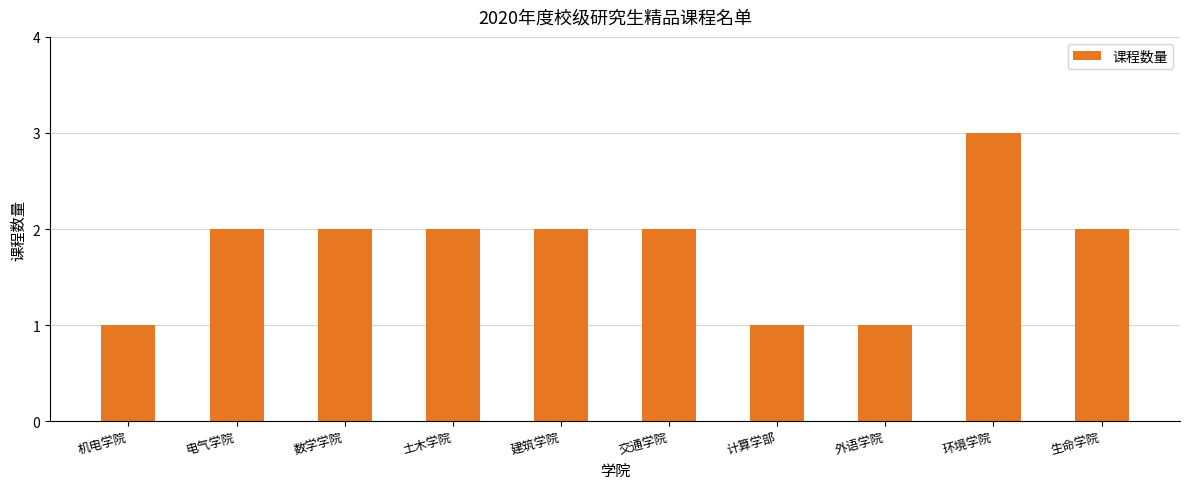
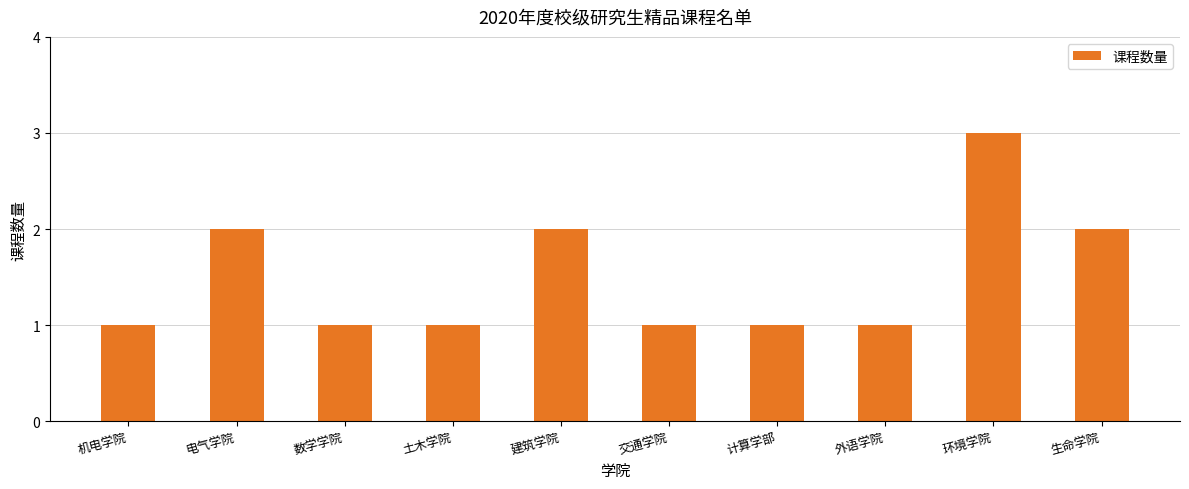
  {
    "机电学院": 1,
    "电气学院": 2,
-   "数学学院": 2,
-   "土木学院": 2,
+   "数学学院": 1,
+   "土木学院": 1,
    "建筑学院": 2,
-   "交通学院": 2,
+   "交通学院": 1,
    "计算学部": 1,
    "外语学院": 1,
    "环境学院": 3,
    "生命学院": 2
  }
